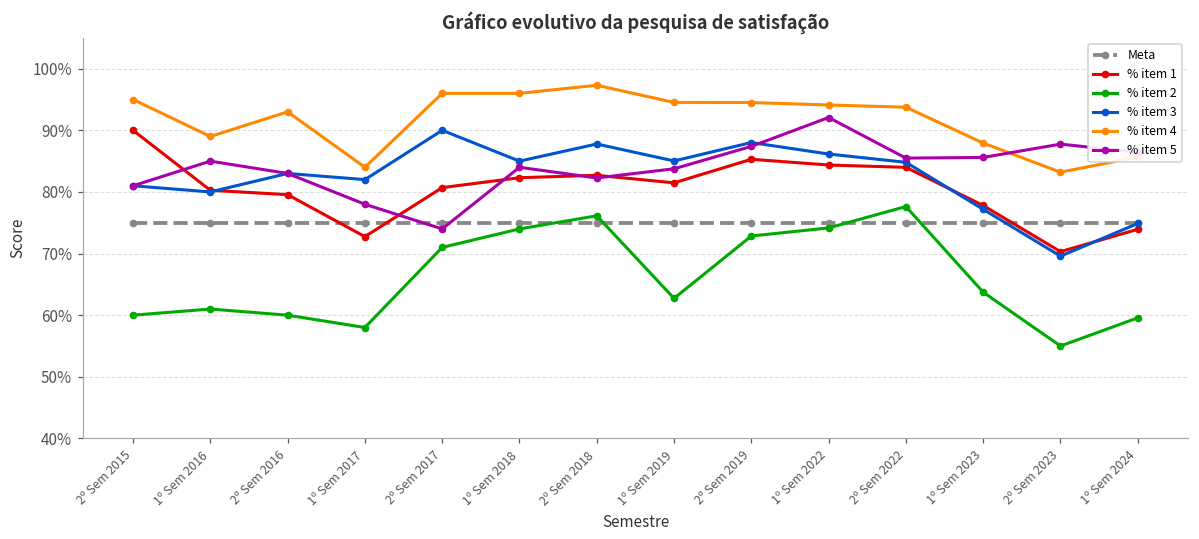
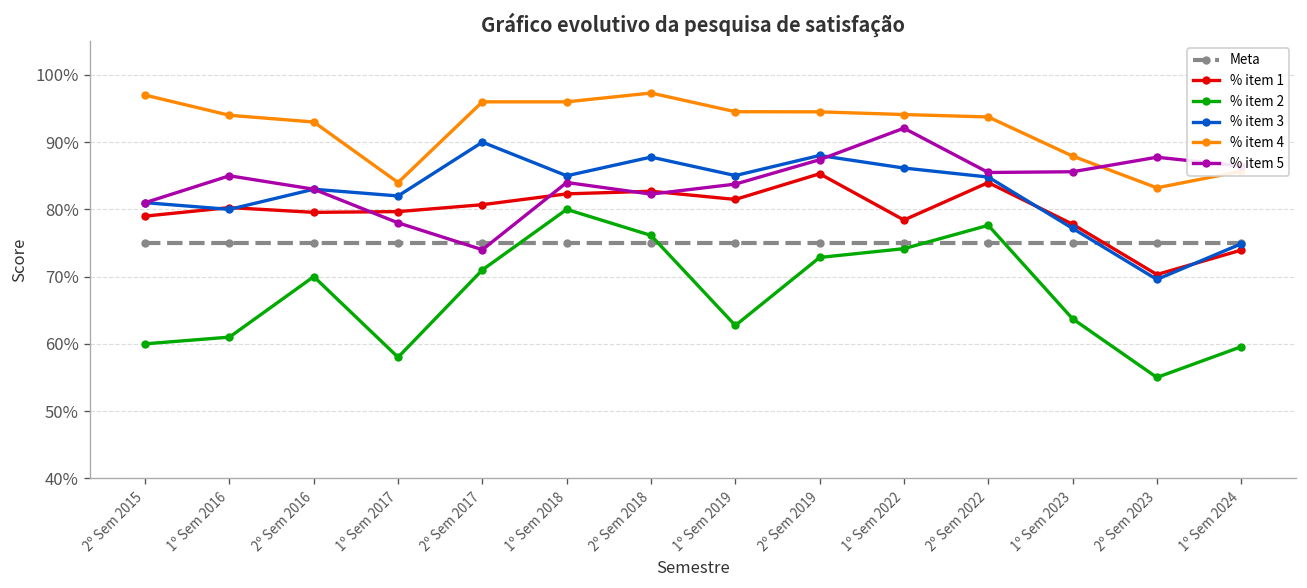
  {
    "Meta": {
      "2º Sem 2015": "75%",
      "1º Sem 2016": "75%",
      "2º Sem 2016": "75%",
      "1º Sem 2017": "75%",
      "2º Sem 2017": "75%",
      "1º Sem 2018": "75%",
      "2º Sem 2018": "75%",
      "1º Sem 2019": "75%",
      "2º Sem 2019": "75%",
      "1º Sem 2022": "75%",
      "2º Sem 2022": "75%",
      "1º Sem 2023": "75%",
      "2º Sem 2023": "75%"
    },
    "% item 1": {
-     "2º Sem 2015": "90%",
+     "2º Sem 2015": "79%",
      "2º Sem 2016": "80%",
-     "1º Sem 2017": "73%",
+     "1º Sem 2017": "80%",
      "2º Sem 2017": "81%",
      "1º Sem 2018": "82%",
      "1º Sem 2019": "81%",
      "2º Sem 2019": "85%",
-     "1º Sem 2022": "84%",
+     "1º Sem 2022": "78%",
      "2º Sem 2022": "84%",
      "1º Sem 2023": "78%",
      "2º Sem 2023": "70%",
      "1º Sem 2024": "74%"
    },
    "% item 2": {
      "2º Sem 2015": "60%",
      "1º Sem 2016": "61%",
-     "2º Sem 2016": "60%",
+     "2º Sem 2016": "70%",
      "1º Sem 2017": "58%",
      "2º Sem 2017": "71%",
-     "1º Sem 2018": "74%",
+     "1º Sem 2018": "80%",
      "2º Sem 2018": "76%",
      "1º Sem 2019": "63%",
      "2º Sem 2019": "73%",
      "1º Sem 2022": "74%",
      "2º Sem 2022": "78%",
      "1º Sem 2023": "64%",
      "2º Sem 2023": "55%",
      "1º Sem 2024": "60%"
    },
    "% item 3": {
      "1º Sem 2017": "82%",
      "2º Sem 2017": "90%",
      "1º Sem 2018": "85%",
      "2º Sem 2018": "88%",
      "1º Sem 2019": "85%",
      "2º Sem 2019": "88%",
      "1º Sem 2022": "86%",
      "2º Sem 2022": "85%",
      "1º Sem 2023": "77%",
      "2º Sem 2023": "70%"
    },
    "% item 4": {
-     "2º Sem 2015": "95%",
-     "1º Sem 2016": "89%",
+     "2º Sem 2015": "97%",
+     "1º Sem 2016": "94%",
      "2º Sem 2016": "93%",
      "1º Sem 2017": "84%",
      "2º Sem 2017": "96%",
      "1º Sem 2018": "96%",
      "2º Sem 2018": "97%",
      "1º Sem 2019": "95%",
      "2º Sem 2019": "95%",
      "1º Sem 2022": "94%",
      "2º Sem 2022": "94%",
      "1º Sem 2023": "88%",
      "2º Sem 2023": "83%",
      "1º Sem 2024": "86%"
    },
    "% item 5": {
      "1º Sem 2016": "85%",
      "1º Sem 2017": "78%",
      "2º Sem 2017": "74%",
      "1º Sem 2018": "84%",
      "1º Sem 2019": "84%",
      "2º Sem 2019": "87%",
      "1º Sem 2022": "92%",
      "2º Sem 2022": "85%",
      "1º Sem 2023": "86%",
      "2º Sem 2023": "88%",
      "1º Sem 2024": "86%"
    }
  }
